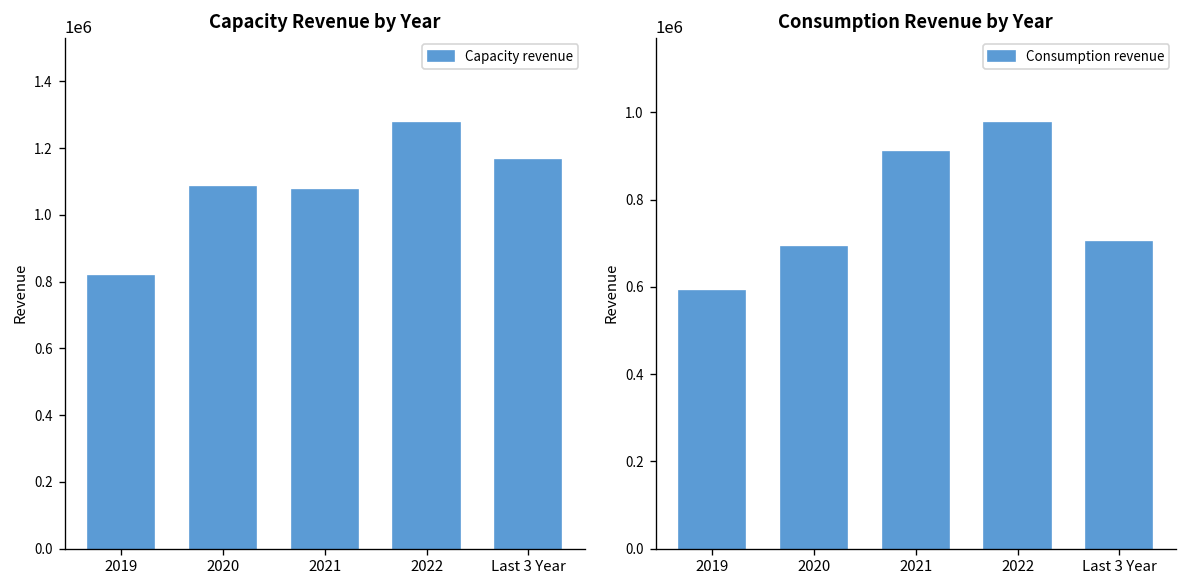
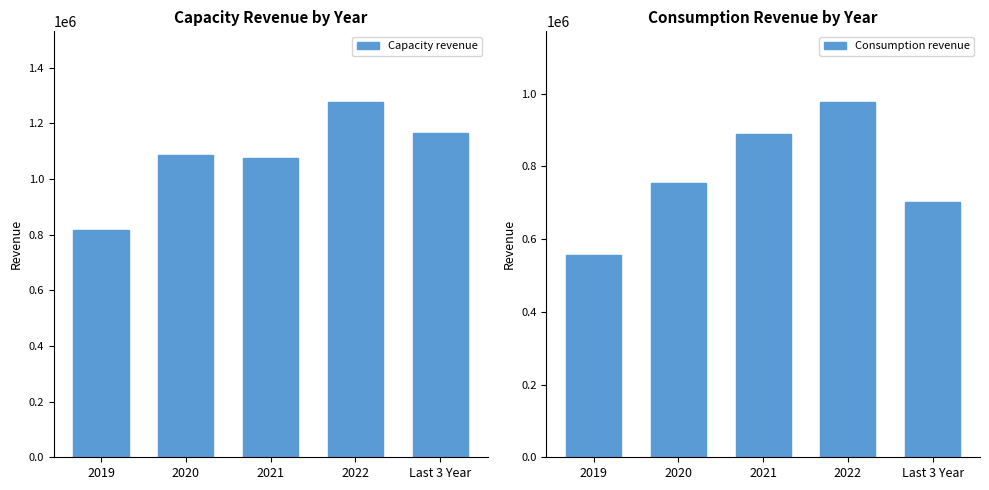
  {
    "Capacity Revenue by Year": {
      "2019": 820000,
      "2020": 1080000,
      "2021": 1070000,
      "2022": 1280000,
      "Last 3 Year": 1160000
    },
    "Consumption Revenue by Year": {
-     "2019": 590000,
-     "2020": 690000,
-     "2021": 910000,
+     "2019": 560000,
+     "2020": 750000,
+     "2021": 890000,
      "2022": 980000,
      "Last 3 Year": 700000
    }
  }
